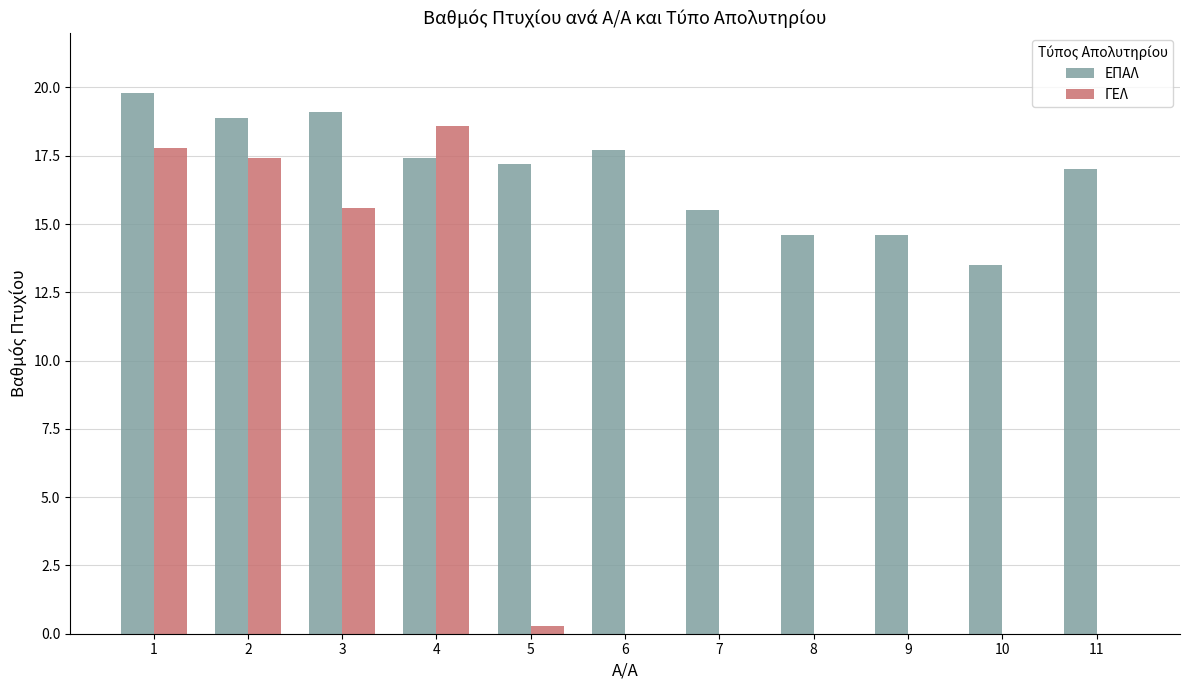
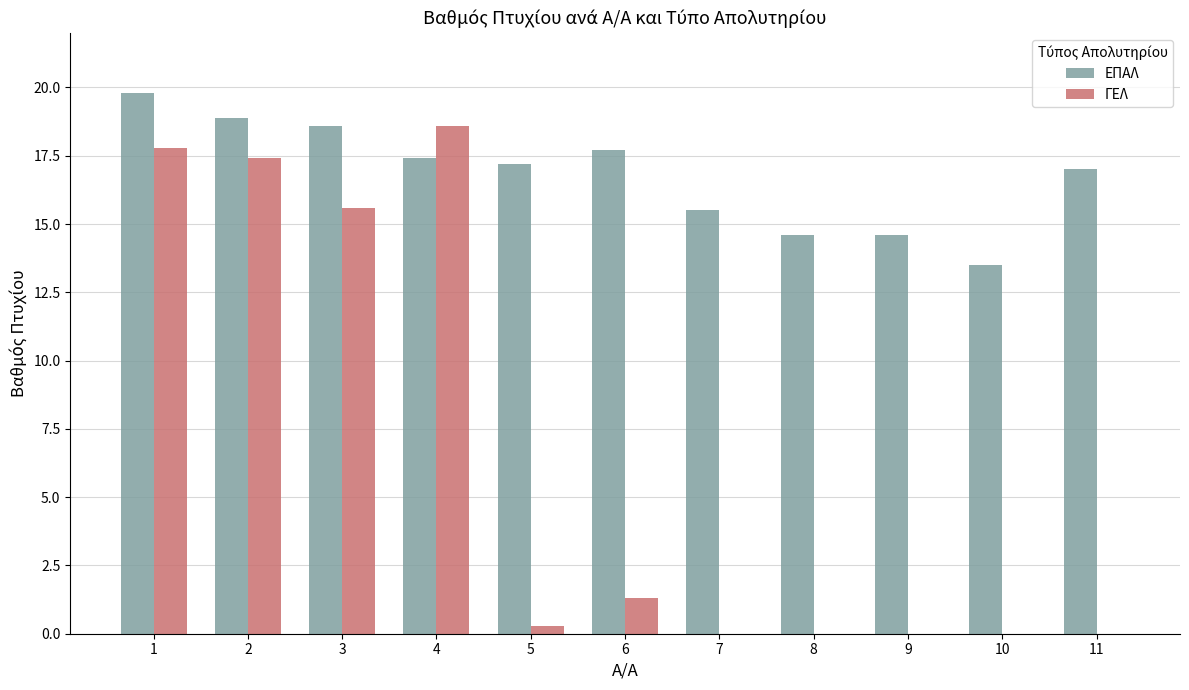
  {
    "ΕΠΑΛ": {
      "1": 19.8,
      "2": 18.9,
-     "3": 19.1,
+     "3": 18.6,
      "4": 17.4,
      "5": 17.2,
      "6": 17.7,
      "7": 15.5,
      "8": 14.6,
      "9": 14.6,
      "10": 13.5,
      "11": 17.0
    },
    "ΓΕΛ": {
      "1": 17.8,
      "2": 17.4,
      "3": 15.6,
      "4": 18.6,
      "5": 0.3,
-     "6": 0.0,
+     "6": 1.3,
      "7": 0.0,
      "8": 0.0,
      "9": 0.0,
      "10": 0.0,
      "11": 0.0
    }
  }
